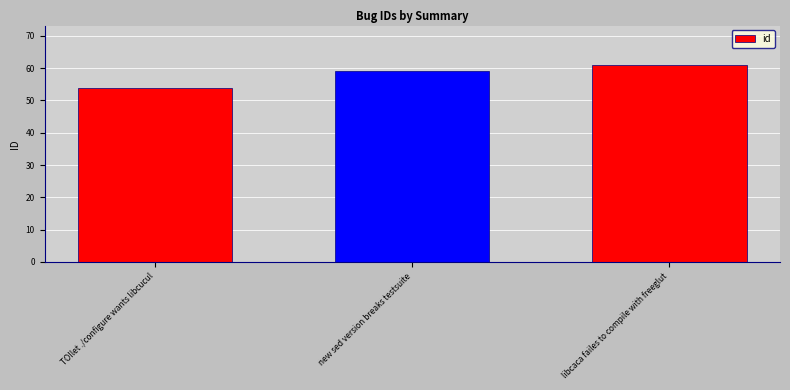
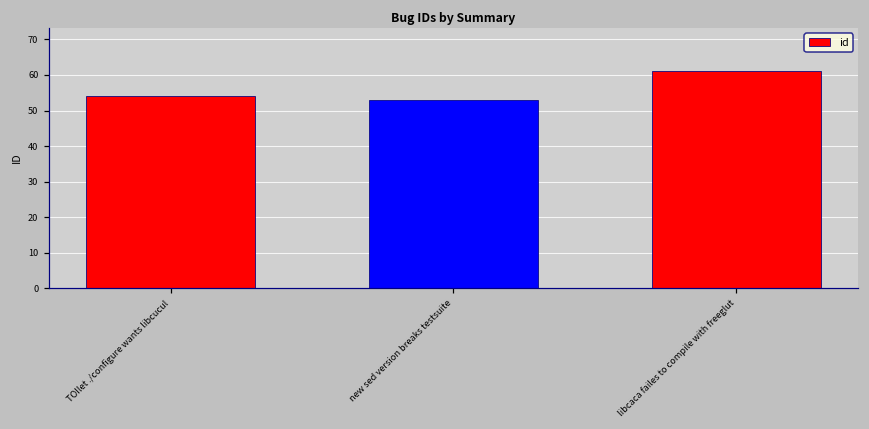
  {
    "TOIlet ./configure wants libcucul": 54,
-   "new sed version breaks testsuite": 59,
+   "new sed version breaks testsuite": 53,
    "libcaca failes to compile with freeglut": 61
  }
